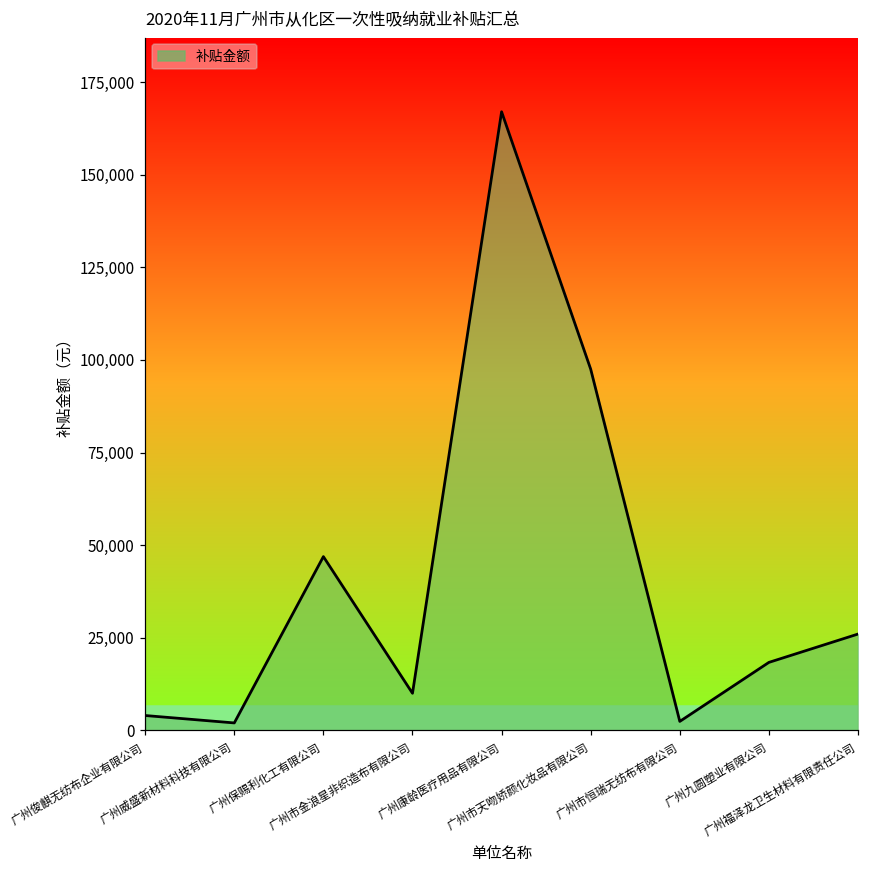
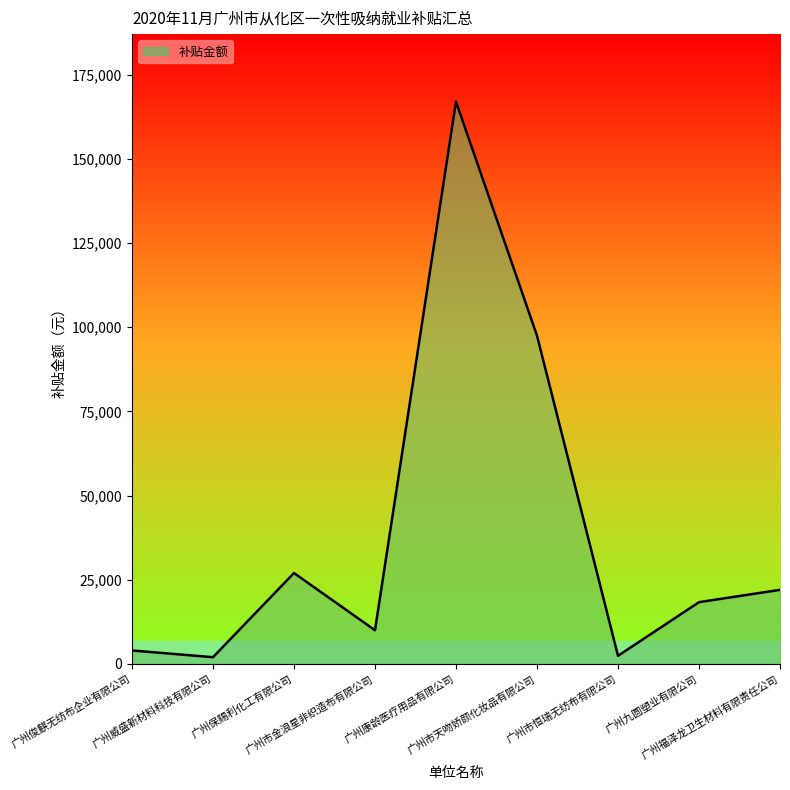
  {
-   "广州保赐利化工有限公司": "47,000",
+   "广州保赐利化工有限公司": "27,000",
    "广州市金浪星非织造布有限公司": "10,000",
    "广州康龄医疗用品有限公司": "167,000",
    "广州市天吻娇颜化妆品有限公司": "98,000",
    "广州九圆塑业有限公司": "18,000",
-   "广州福泽龙卫生材料有限责任公司": "26,000"
+   "广州福泽龙卫生材料有限责任公司": "22,000"
  }
